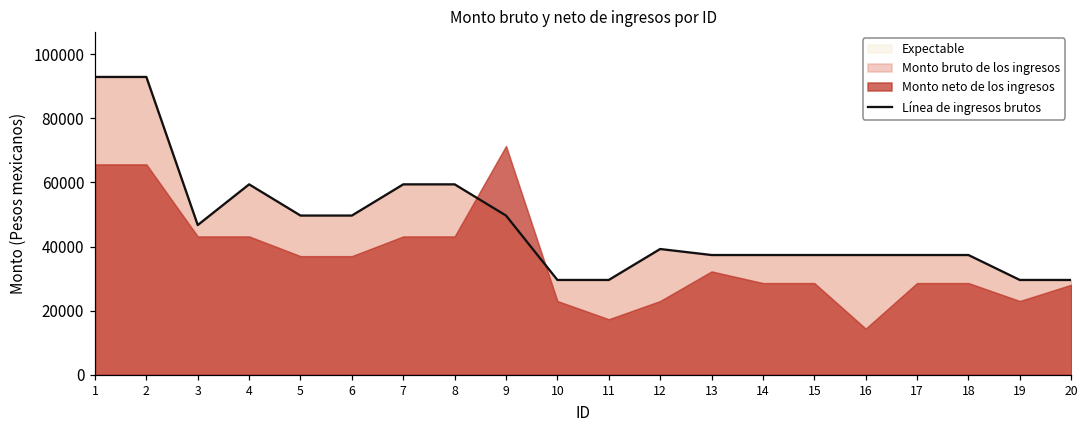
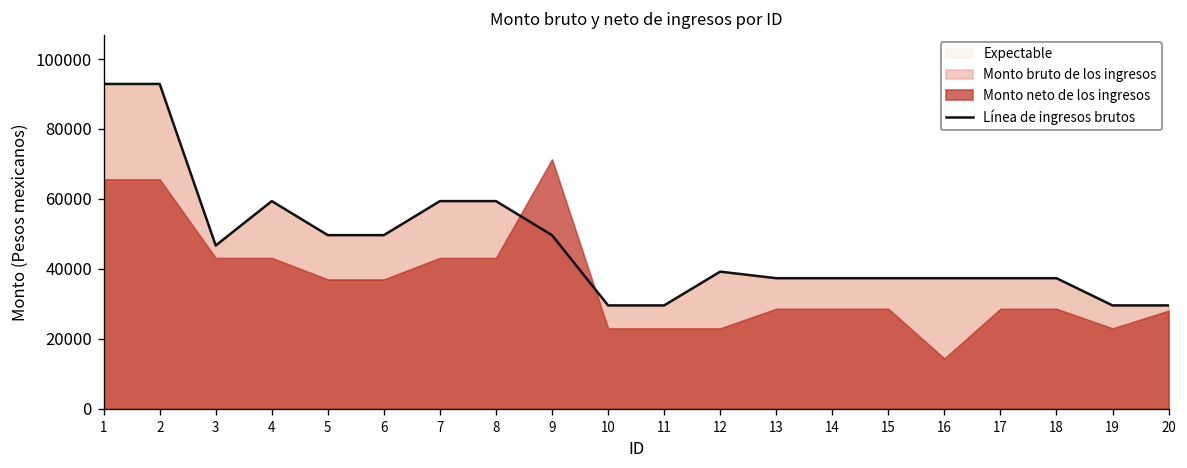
  {
    "Monto bruto de los ingresos": {
      "1": 93000,
      "2": 93000,
      "3": 47000,
      "4": 59000,
      "5": 50000,
      "6": 50000,
      "7": 59000,
      "8": 59000,
      "9": 50000,
      "10": 30000,
      "11": 30000,
      "12": 39000,
      "13": 37000,
      "14": 37000,
      "15": 37000,
      "16": 37000,
      "17": 37000,
      "18": 37000,
      "19": 30000,
      "20": 30000
    },
    "Monto neto de los ingresos": {
      "1": 66000,
      "2": 66000,
      "3": 43000,
      "4": 43000,
      "5": 37000,
      "6": 37000,
      "7": 43000,
      "8": 43000,
      "9": 71000,
      "10": 23000,
-     "11": 17000,
+     "11": 23000,
      "12": 23000,
-     "13": 32000,
+     "13": 29000,
      "14": 29000,
      "15": 29000,
      "16": 14000,
      "17": 29000,
      "18": 29000,
      "19": 23000,
      "20": 28000
    }
  }
